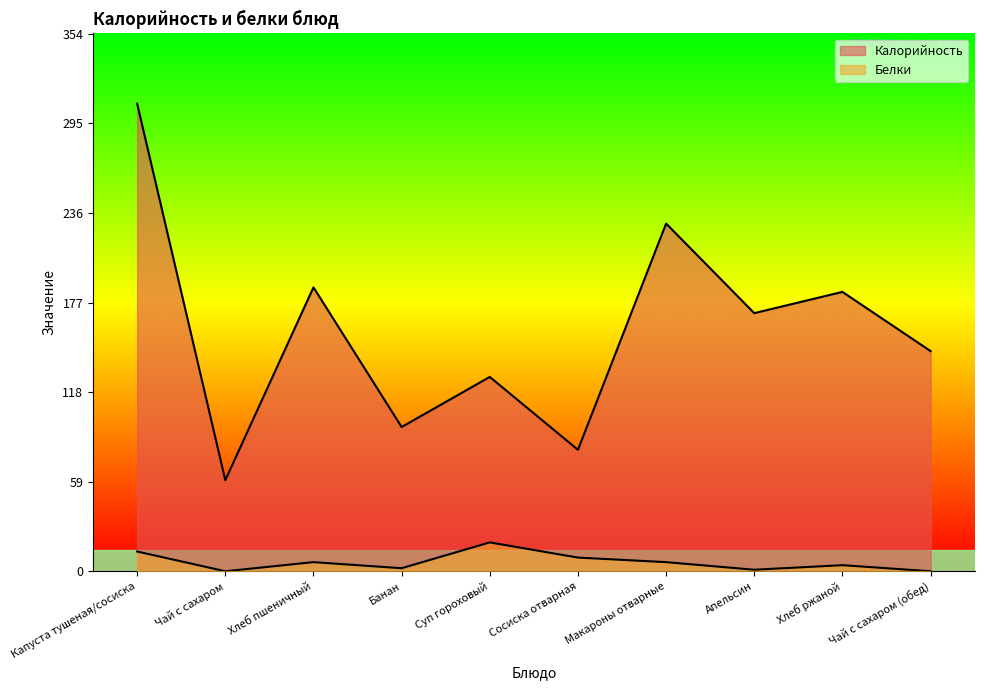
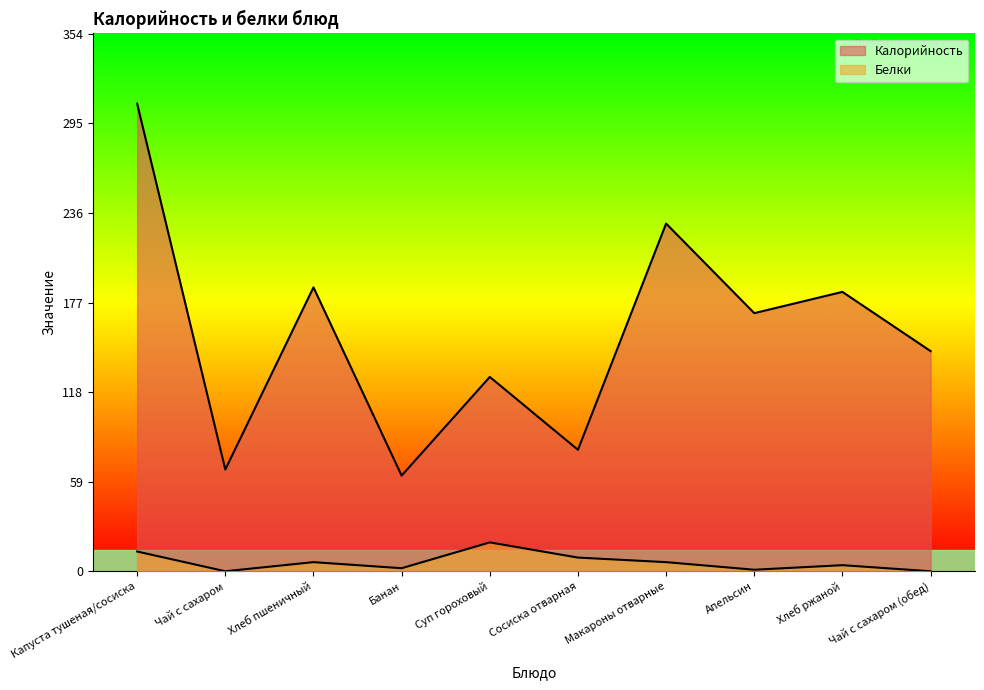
  {
    "Калорийность": {
      "Капуста тушеная/сосиска": 308,
-     "Чай с сахаром": 60,
+     "Чай с сахаром": 67,
      "Хлеб пшеничный": 187,
-     "Банан": 95,
+     "Банан": 63,
      "Суп гороховый": 128,
      "Сосиска отварная": 80,
      "Макароны отварные": 229,
      "Апельсин": 170,
      "Хлеб ржаной": 184,
      "Чай с сахаром (обед)": 145
    },
    "Белки": {
      "Суп гороховый": 19
    }
  }
